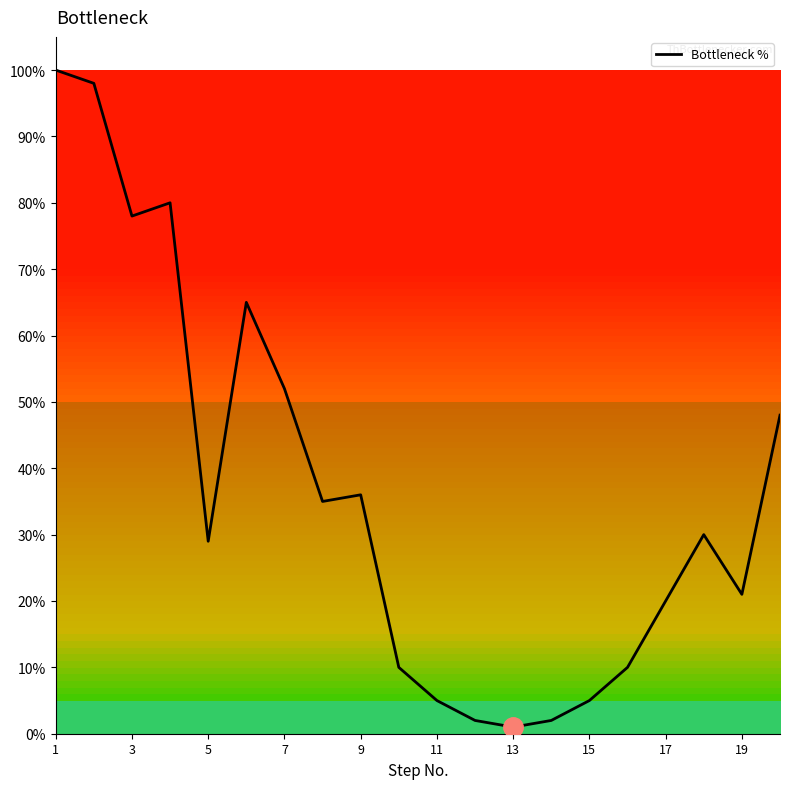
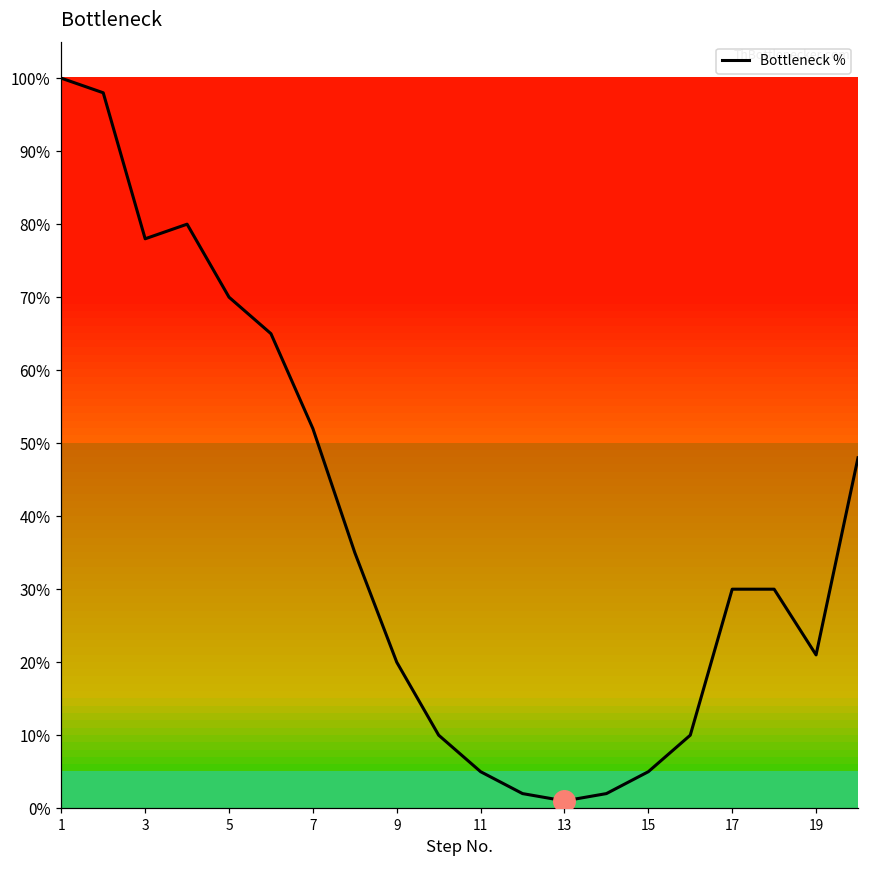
  {
    "Bottleneck %": {
      "1": "100%",
      "3": "78%",
-     "5": "29%",
+     "5": "70%",
      "7": "52%",
-     "9": "36%",
+     "9": "20%",
      "11": "5%",
      "15": "5%",
-     "17": "20%",
+     "17": "30%",
      "19": "21%"
    }
  }
